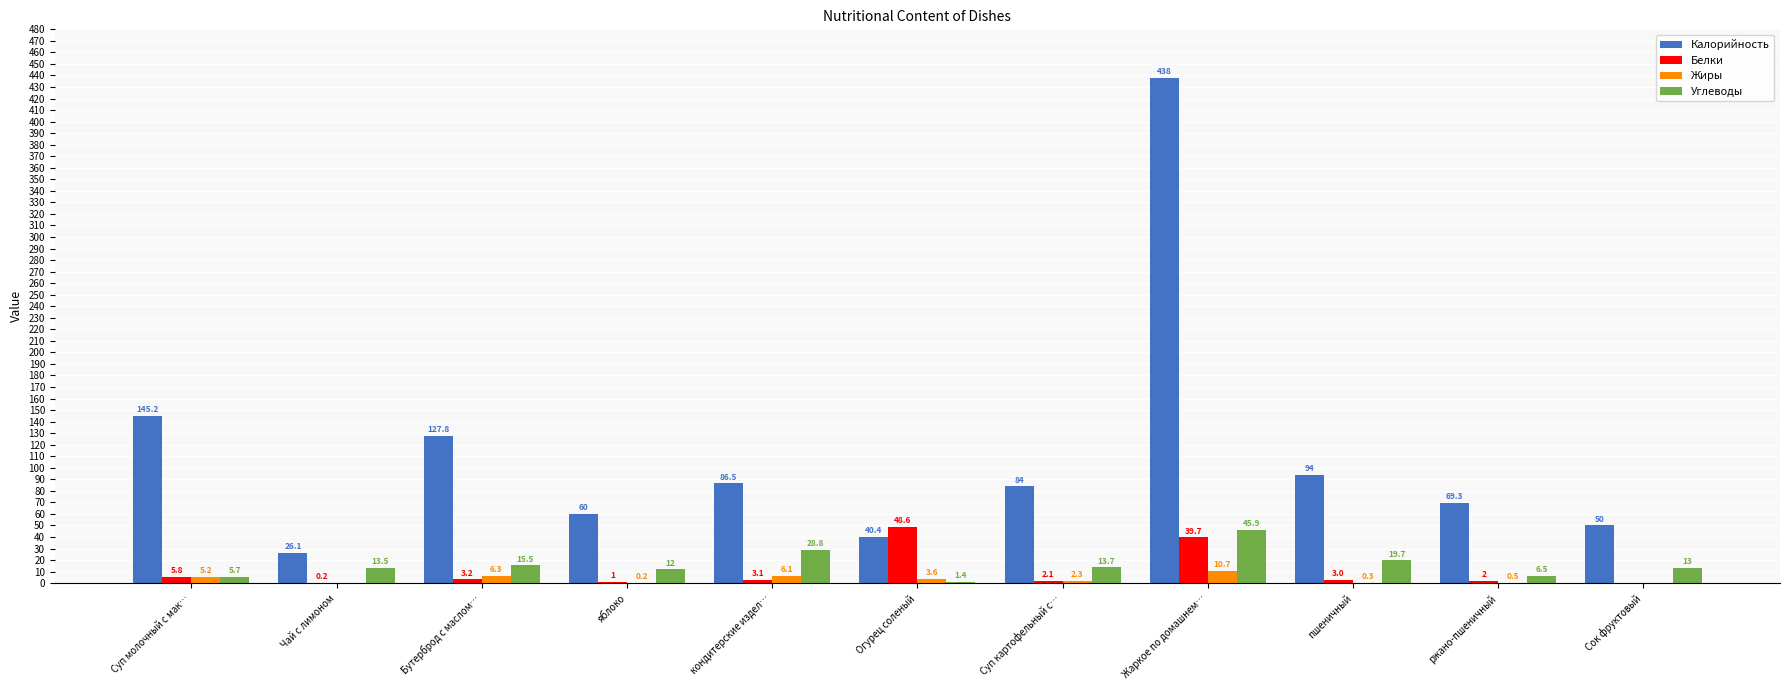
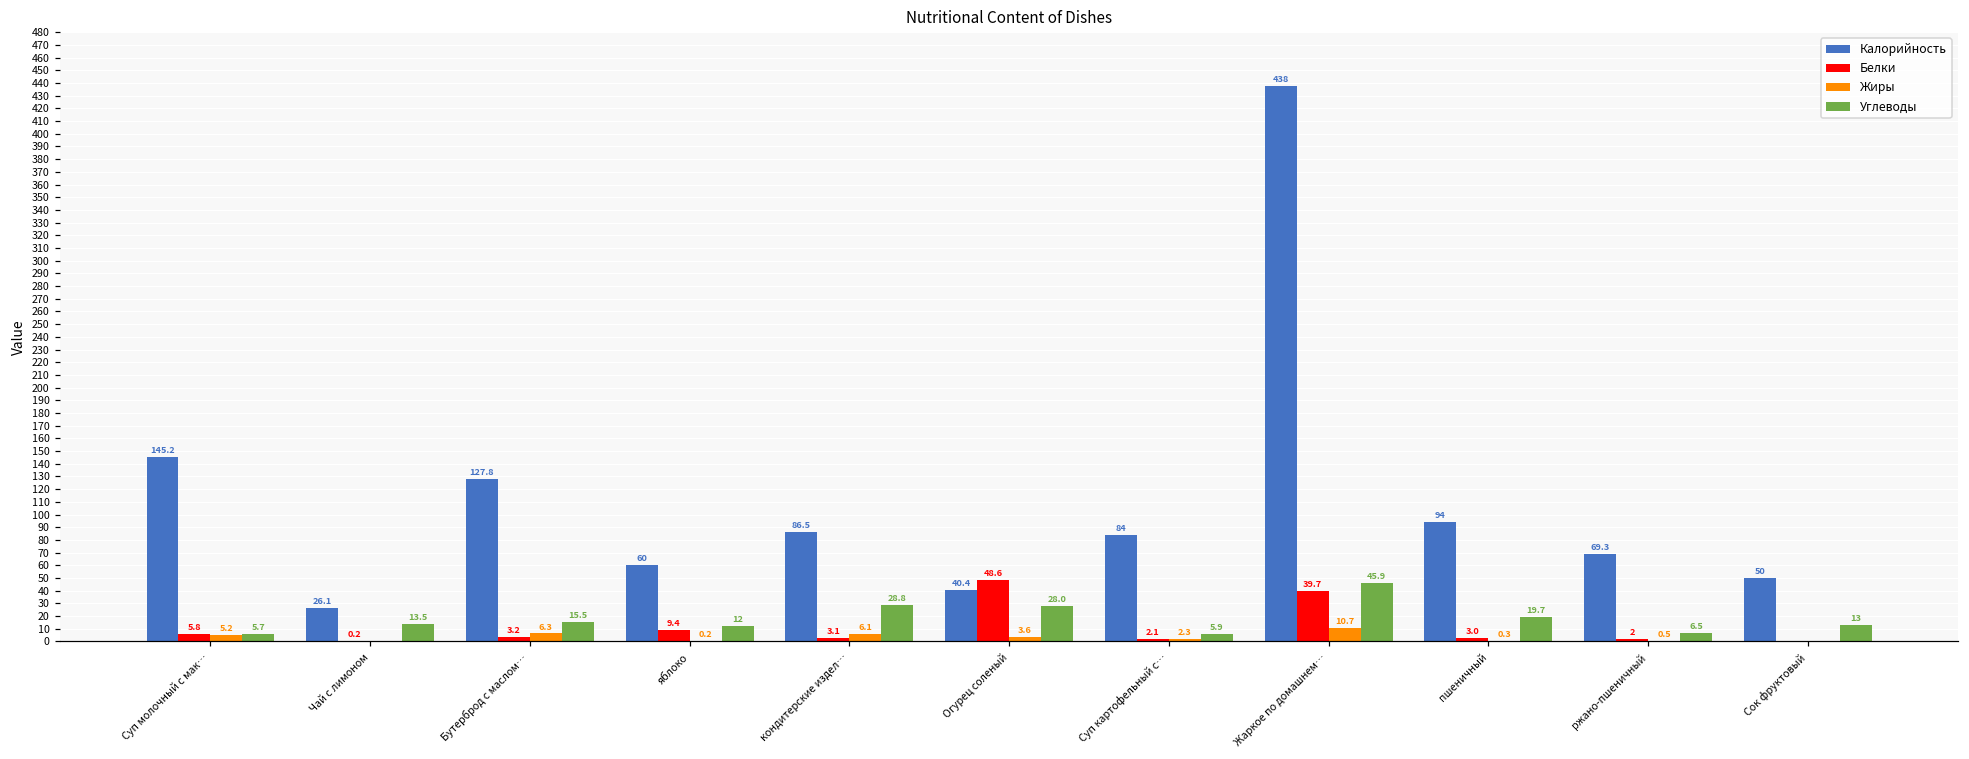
  {
    "Калорийность": {
      "Суп молочный с мак…": 145.2,
      "Чай с лимоном": 26.1,
      "Бутерброд с маслом…": 127.8,
      "яблоко": 60,
      "кондитерские издел…": 86.5,
      "Огурец соленый": 40.4,
      "Суп картофельный с…": 84,
      "Жаркое по домашнем…": 438,
      "пшеничный": 94,
      "ржано-пшеничный": 69.3,
      "Сок фруктовый": 50
    },
    "Белки": {
      "Суп молочный с мак…": 5.8,
      "Чай с лимоном": 0.2,
      "Бутерброд с маслом…": 3.2,
-     "яблоко": 1,
+     "яблоко": 9.4,
      "кондитерские издел…": 3.1,
      "Огурец соленый": 48.6,
      "Суп картофельный с…": 2.1,
      "Жаркое по домашнем…": 39.7,
      "пшеничный": 3.0,
      "ржано-пшеничный": 2
    },
    "Жиры": {
      "Суп молочный с мак…": 5.2,
      "Бутерброд с маслом…": 6.3,
      "яблоко": 0.2,
      "кондитерские издел…": 6.1,
      "Огурец соленый": 3.6,
      "Суп картофельный с…": 2.3,
      "Жаркое по домашнем…": 10.7,
      "пшеничный": 0.3,
      "ржано-пшеничный": 0.5
    },
    "Углеводы": {
      "Суп молочный с мак…": 5.7,
      "Чай с лимоном": 13.5,
      "Бутерброд с маслом…": 15.5,
      "яблоко": 12,
      "кондитерские издел…": 28.8,
-     "Огурец соленый": 1.4,
-     "Суп картофельный с…": 13.7,
+     "Огурец соленый": 28.0,
+     "Суп картофельный с…": 5.9,
      "Жаркое по домашнем…": 45.9,
      "пшеничный": 19.7,
      "ржано-пшеничный": 6.5,
      "Сок фруктовый": 13
    }
  }
